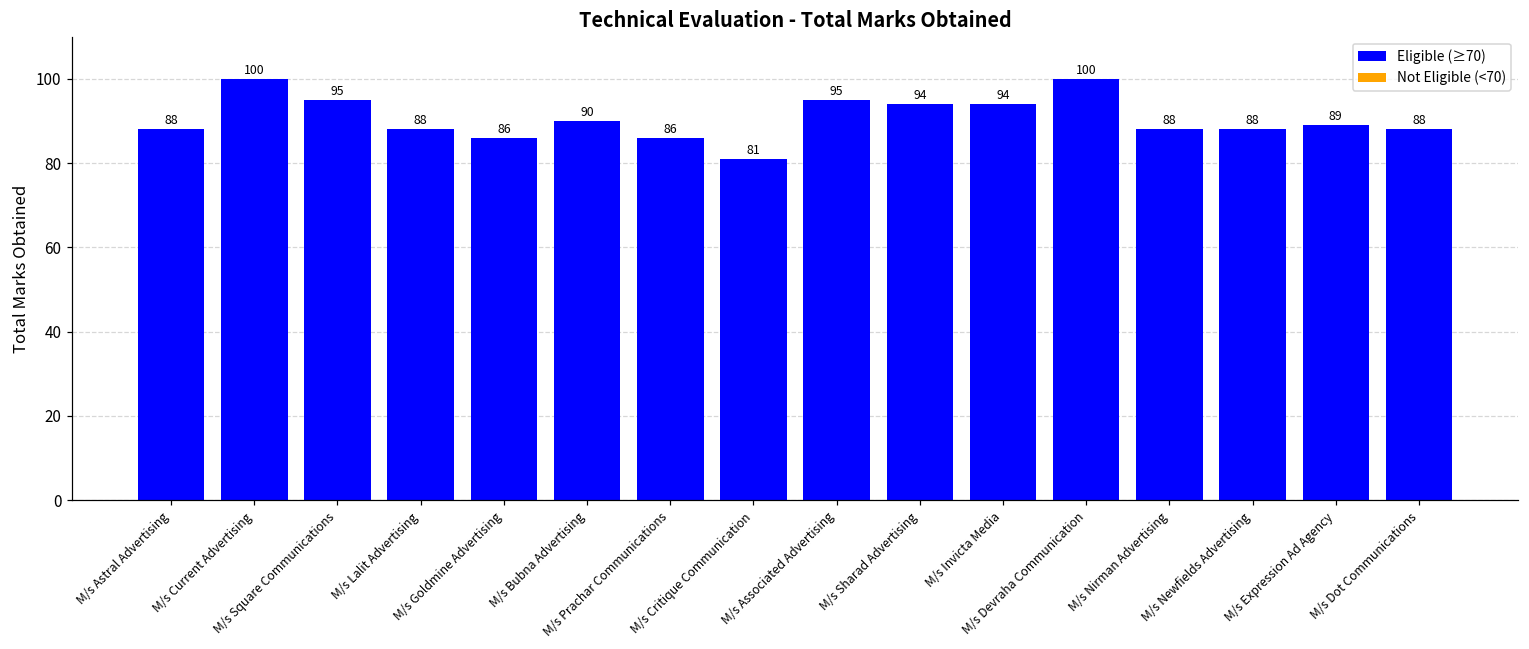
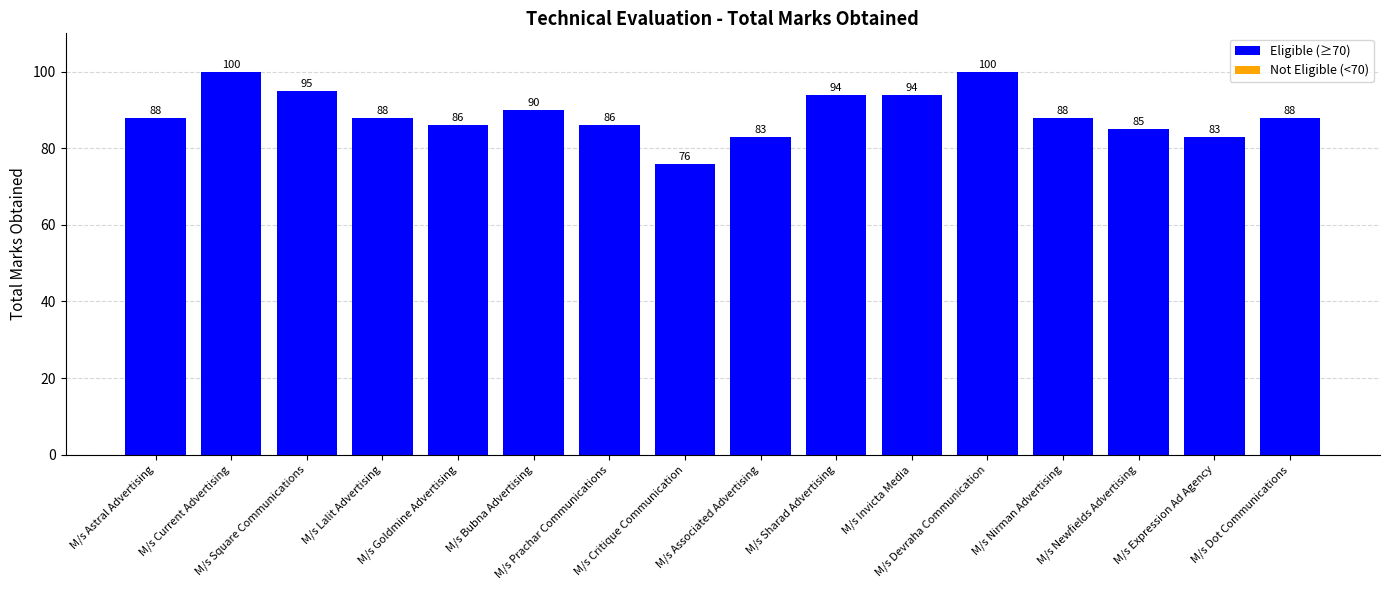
  {
    "M/s Astral Advertising": 88,
    "M/s Current Advertising": 100,
    "M/s Square Communications": 95,
    "M/s Lalit Advertising": 88,
    "M/s Goldmine Advertising": 86,
    "M/s Bubna Advertising": 90,
    "M/s Prachar Communications": 86,
-   "M/s Critique Communication": 81,
-   "M/s Associated Advertising": 95,
+   "M/s Critique Communication": 76,
+   "M/s Associated Advertising": 83,
    "M/s Sharad Advertising": 94,
    "M/s Invicta Media": 94,
    "M/s Devraha Communication": 100,
    "M/s Nirman Advertising": 88,
-   "M/s Newfields Advertising": 88,
-   "M/s Expression Ad Agency": 89,
+   "M/s Newfields Advertising": 85,
+   "M/s Expression Ad Agency": 83,
    "M/s Dot Communications": 88
  }
